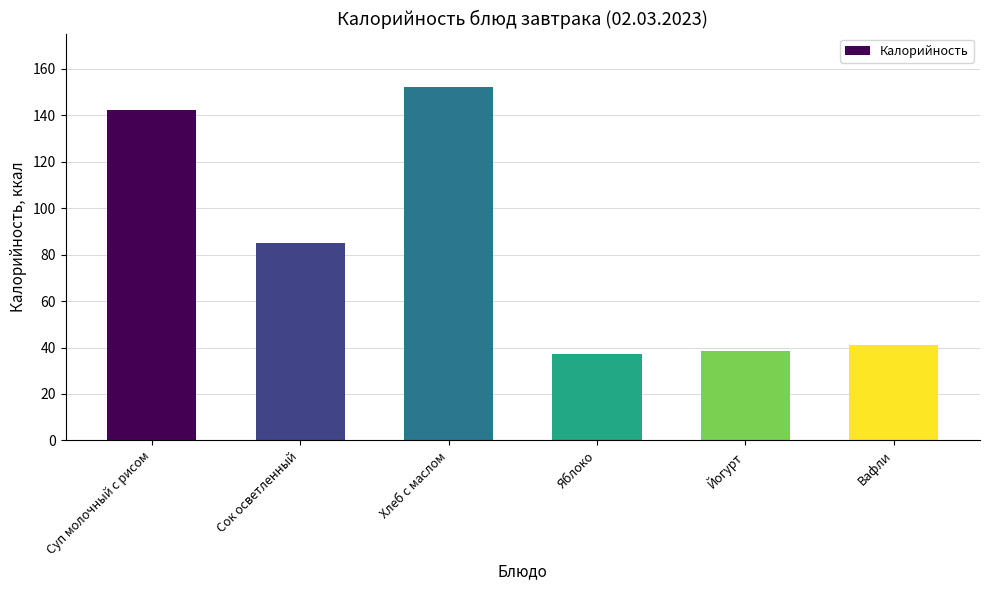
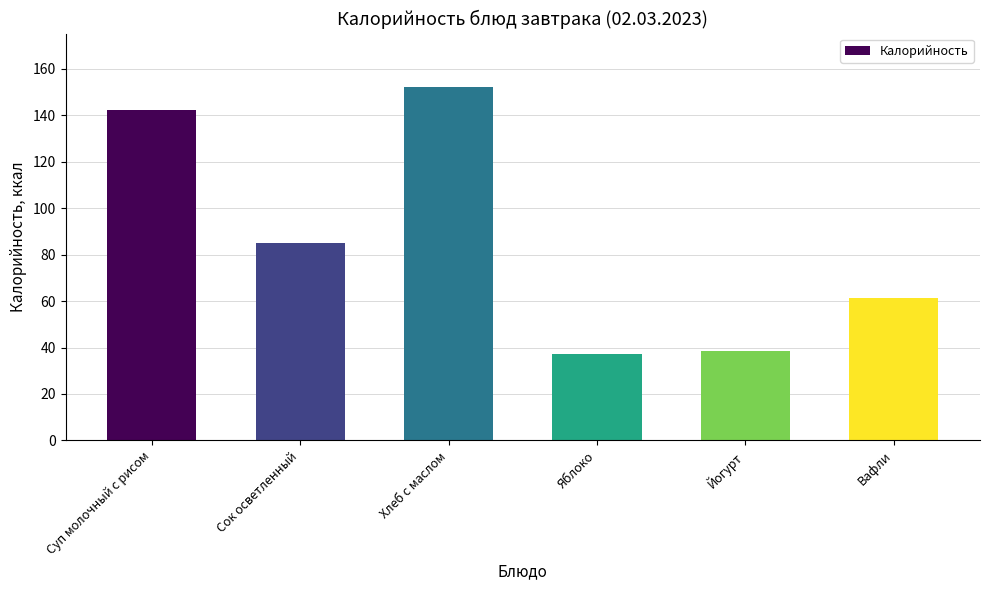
  {
    "Суп молочный с рисом": 142,
    "Сок осветленный": 85,
    "Хлеб с маслом": 152,
    "Яблоко": 37,
    "Йогурт": 39,
-   "Вафли": 41
+   "Вафли": 61
  }
